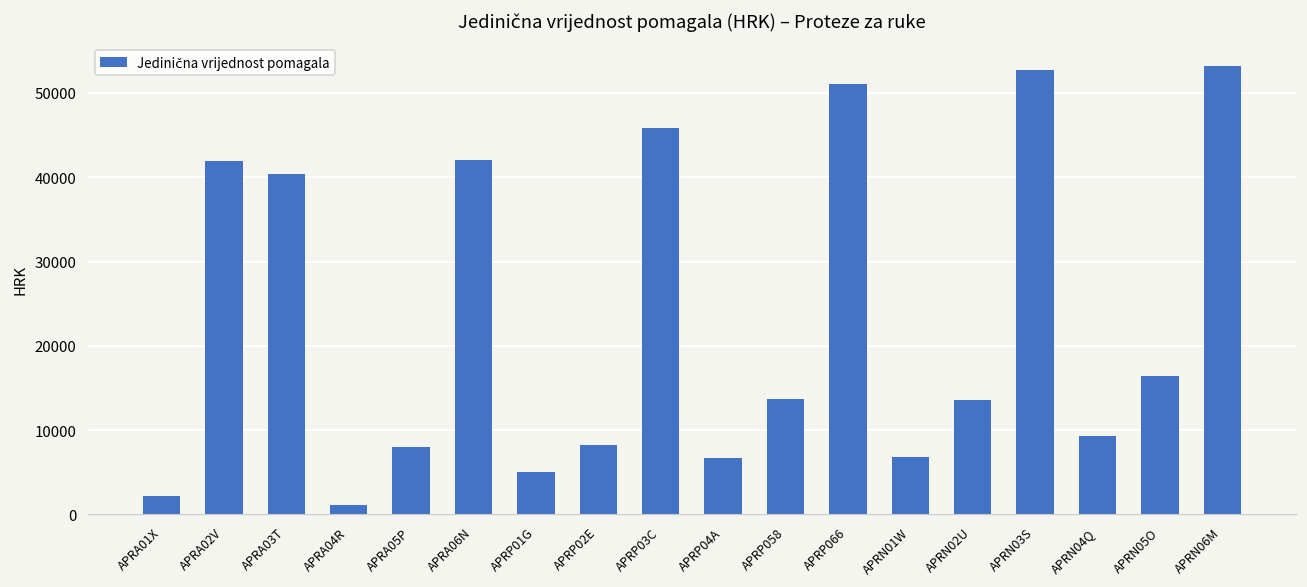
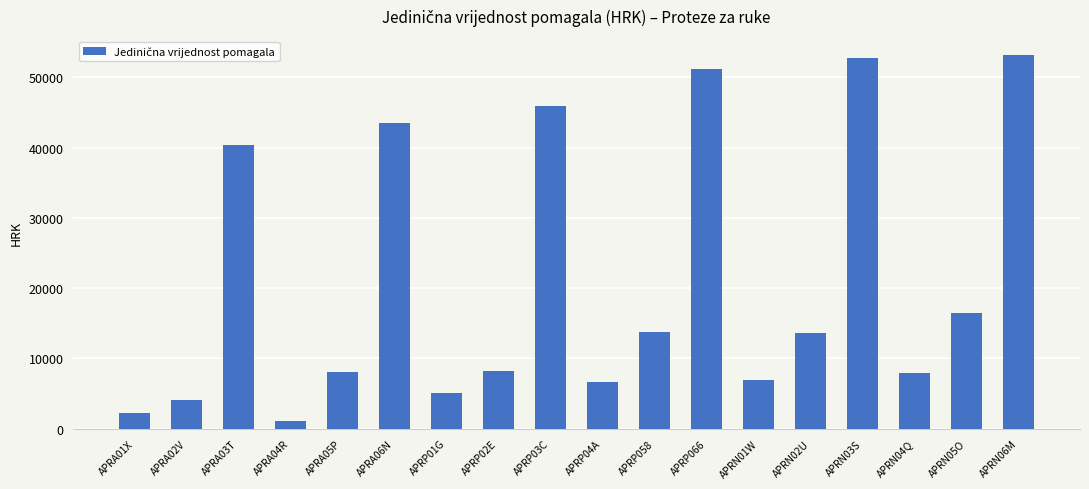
  {
    "APRA01X": 2000,
-   "APRA02V": 42000,
+   "APRA02V": 4000,
    "APRA03T": 40000,
    "APRA04R": 1000,
    "APRA05P": 8000,
-   "APRA06N": 42000,
+   "APRA06N": 43000,
    "APRP01G": 5000,
    "APRP02E": 8000,
    "APRP03C": 46000,
    "APRP04A": 7000,
    "APRP058": 14000,
    "APRP066": 51000,
    "APRN01W": 7000,
    "APRN02U": 14000,
    "APRN03S": 53000,
-   "APRN04Q": 9000,
+   "APRN04Q": 8000,
    "APRN05O": 16000,
    "APRN06M": 53000
  }
